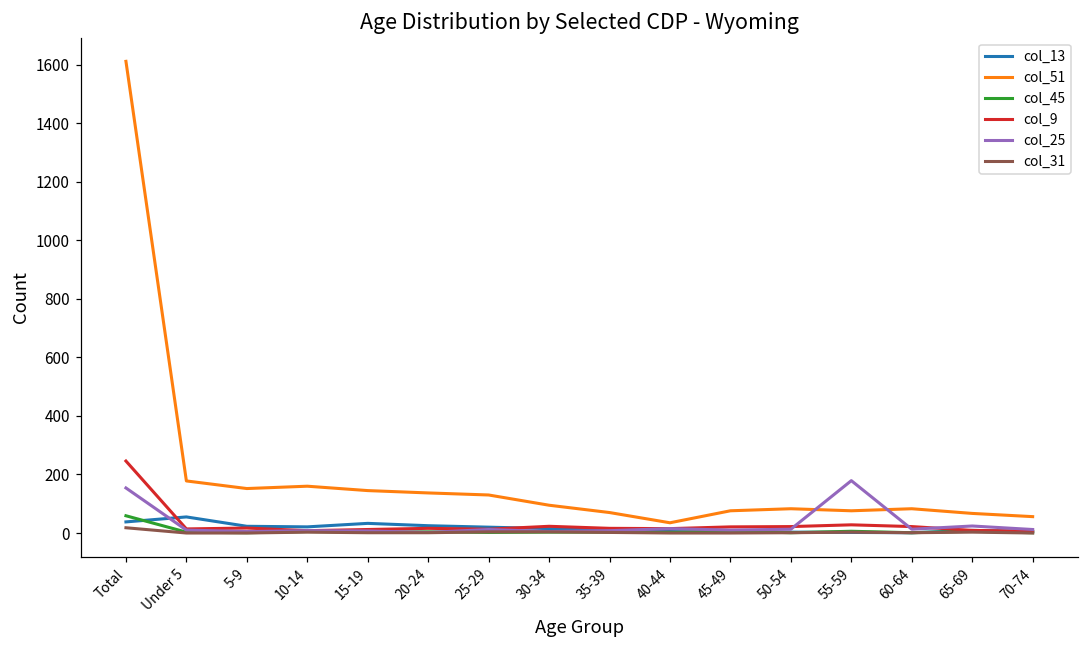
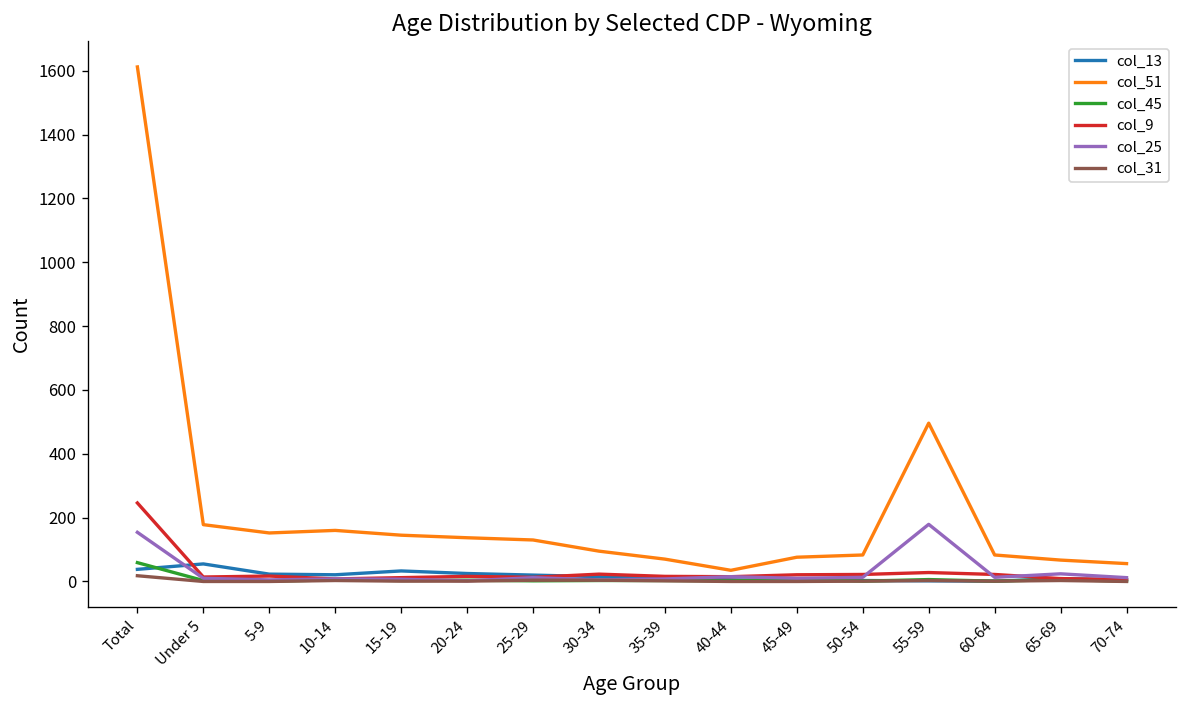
  {
    "col_13": {
      "Total": 40,
      "Under 5": 60,
      "10-14": 20,
      "15-19": 30
    },
    "col_51": {
      "Total": 1610,
      "Under 5": 180,
      "5-9": 150,
      "10-14": 160,
      "15-19": 150,
      "20-24": 140,
      "25-29": 130,
      "30-34": 100,
      "35-39": 70,
      "40-44": 40,
      "45-49": 80,
      "50-54": 80,
-     "55-59": 80,
+     "55-59": 500,
      "60-64": 80,
      "65-69": 70,
      "70-74": 60
    },
    "col_45": {
      "Total": 60
    },
    "col_9": {
      "Total": 250,
      "45-49": 20,
      "55-59": 30
    },
    "col_25": {
      "Total": 150,
      "55-59": 180,
      "65-69": 20
    },
    "col_31": {
      "Total": 20
    }
  }
